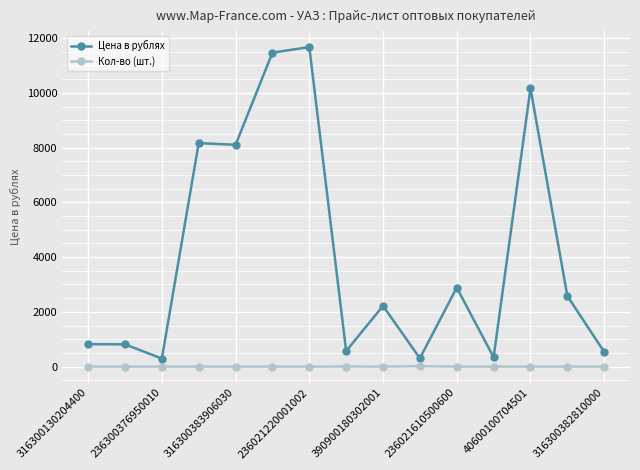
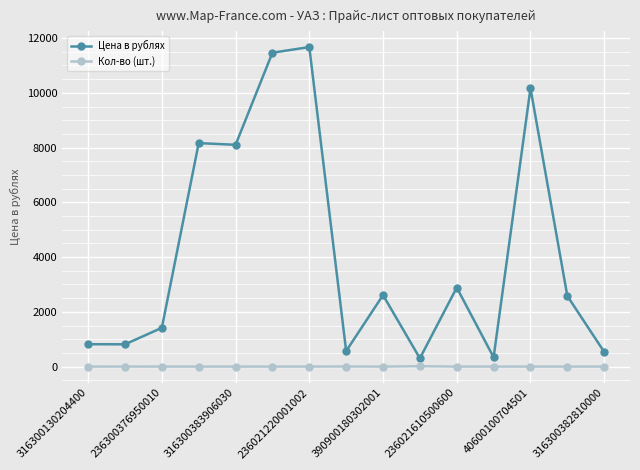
  {
    "Цена в рублях": {
      "316300130204400": 800,
-     "236300376950010": 300,
+     "236300376950010": 1400,
      "316300383906030": 8100,
      "236021220001002": 11700,
-     "390900180302001": 2200,
+     "390900180302001": 2600,
      "236021610500600": 2900,
      "40600100704501": 10200,
      "316300382810000": 500
    },
    "Кол-во (шт.)": {
      "316300130204400": 0,
      "236300376950010": 0,
      "316300383906030": 0,
      "236021220001002": 0,
      "390900180302001": 0,
      "236021610500600": 0,
      "40600100704501": 0,
      "316300382810000": 0
    }
  }
